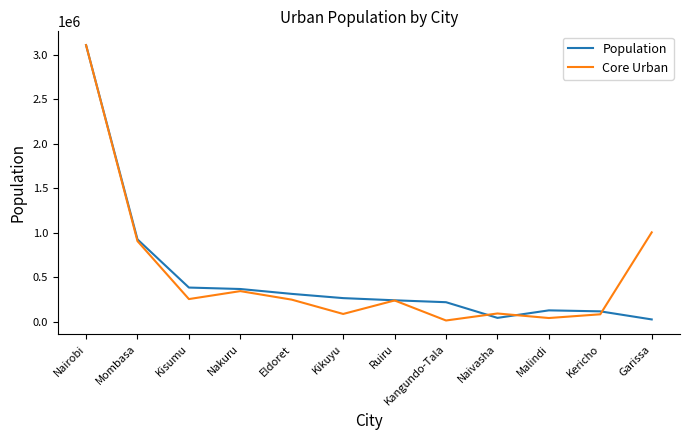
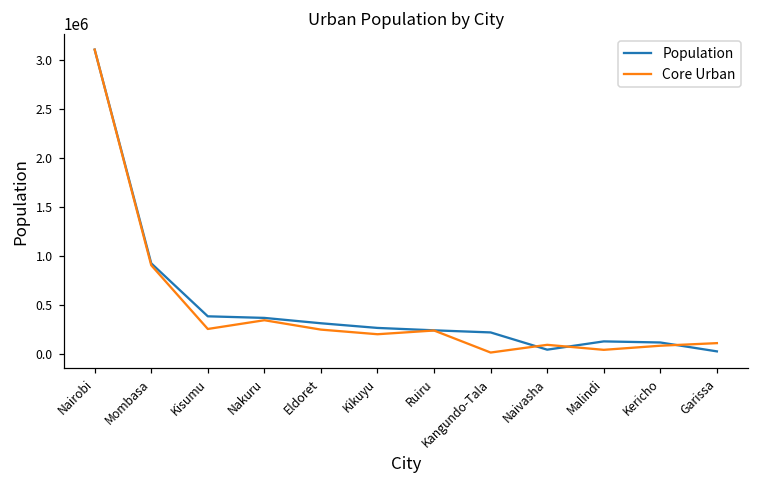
  {
    "Population": {
      "Kisumu": 400000,
      "Eldoret": 300000,
      "Kikuyu": 300000,
      "Kangundo-Tala": 200000,
      "Naivasha": 0,
      "Malindi": 100000,
      "Kericho": 100000,
      "Garissa": 0
    },
    "Core Urban": {
      "Kisumu": 300000,
      "Eldoret": 200000,
-     "Kikuyu": 100000,
+     "Kikuyu": 200000,
      "Kangundo-Tala": 0,
      "Naivasha": 100000,
      "Malindi": 0,
      "Kericho": 100000,
-     "Garissa": 1000000
+     "Garissa": 100000
    }
  }
